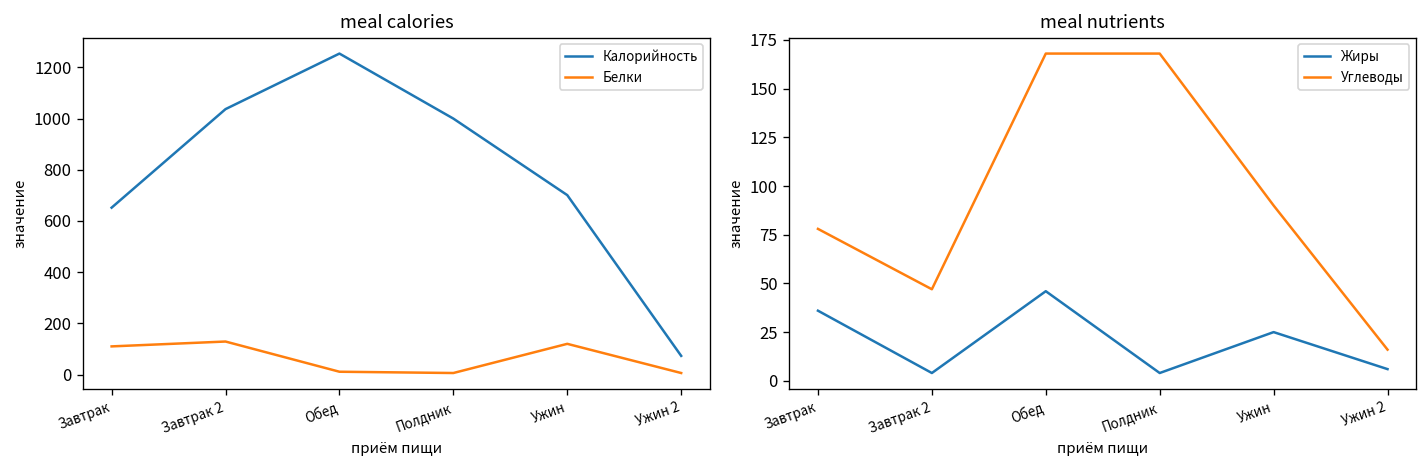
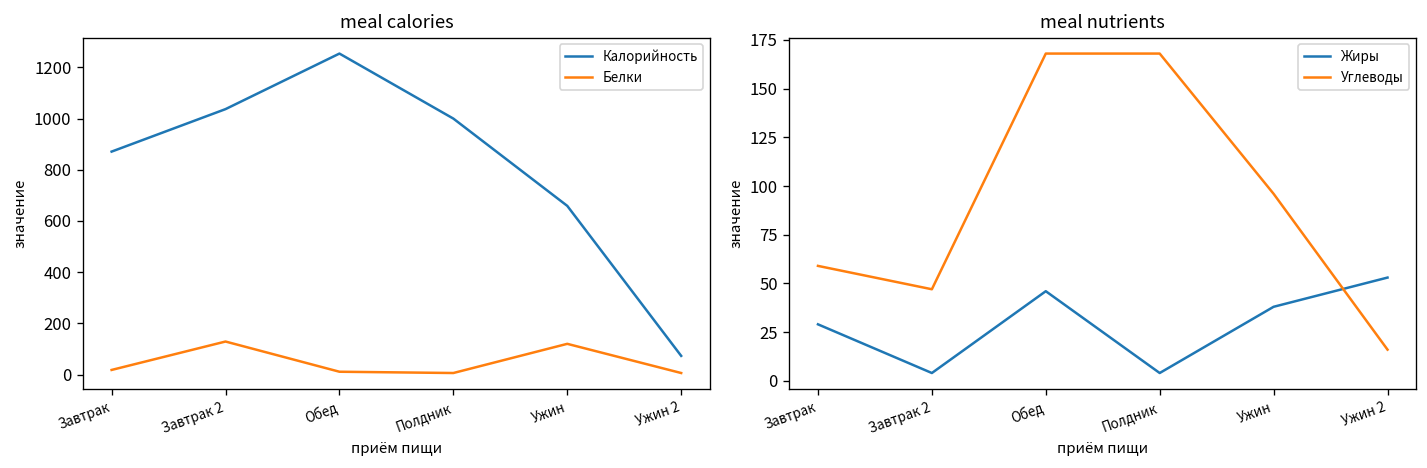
  {
    "meal calories": {
      "Калорийность": {
-       "Завтрак": 650,
+       "Завтрак": 870,
        "Завтрак 2": 1040,
        "Обед": 1250,
        "Полдник": 1000,
-       "Ужин": 700,
+       "Ужин": 660,
        "Ужин 2": 70
      },
      "Белки": {
-       "Завтрак": 110,
+       "Завтрак": 20,
        "Завтрак 2": 130,
        "Обед": 10,
        "Полдник": 10,
        "Ужин": 120,
        "Ужин 2": 10
      }
    },
    "meal nutrients": {
      "Жиры": {
-       "Завтрак": 36,
+       "Завтрак": 29,
        "Завтрак 2": 4,
        "Обед": 46,
        "Полдник": 4,
-       "Ужин": 25,
-       "Ужин 2": 6
+       "Ужин": 38,
+       "Ужин 2": 53
      },
      "Углеводы": {
-       "Завтрак": 78,
+       "Завтрак": 59,
        "Завтрак 2": 47,
        "Обед": 168,
        "Полдник": 168,
-       "Ужин": 90,
+       "Ужин": 96,
        "Ужин 2": 16
      }
    }
  }
